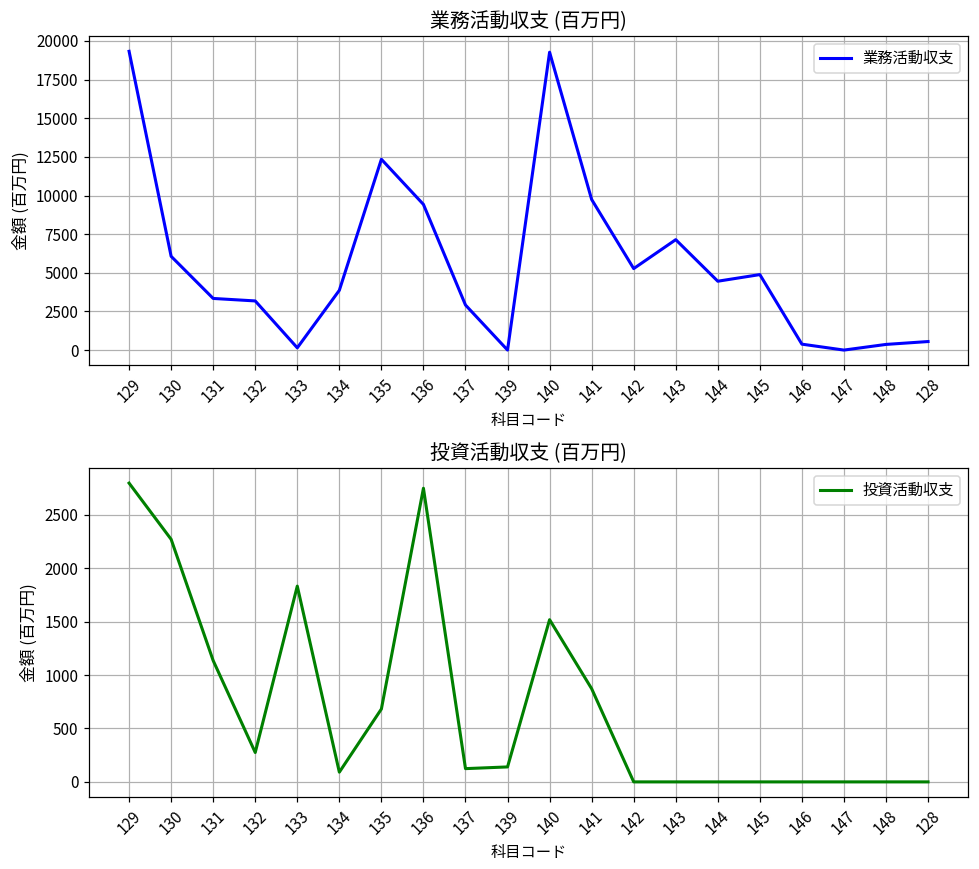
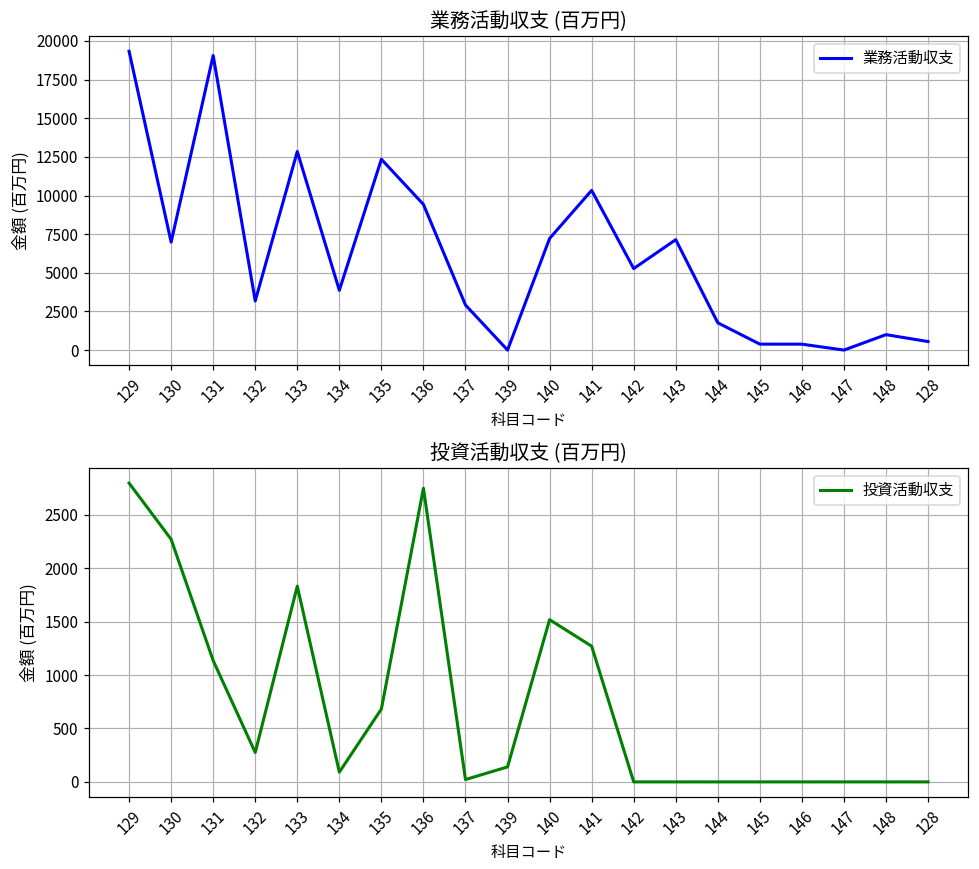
  {
    "業務活動収支 (百万円)": {
      "129": 19300,
-     "130": 6100,
-     "131": 3300,
+     "130": 7000,
+     "131": 19100,
      "132": 3200,
-     "133": 100,
+     "133": 12800,
      "134": 3900,
      "135": 12300,
      "136": 9400,
      "137": 2900,
      "139": 0,
-     "140": 19300,
-     "141": 9700,
+     "140": 7200,
+     "141": 10300,
      "142": 5300,
      "143": 7100,
-     "144": 4500,
-     "145": 4900,
+     "144": 1800,
+     "145": 400,
      "146": 400,
      "147": 0,
-     "148": 400,
+     "148": 1000,
      "128": 600
    },
    "投資活動収支 (百万円)": {
      "129": 2800,
      "130": 2300,
      "131": 1100,
      "132": 300,
      "133": 1800,
      "134": 100,
      "135": 700,
      "136": 2700,
-     "137": 100,
+     "137": 0,
      "139": 100,
      "140": 1500,
-     "141": 900,
+     "141": 1300,
      "142": 0,
      "143": 0,
      "144": 0,
      "145": 0,
      "146": 0,
      "147": 0,
      "148": 0,
      "128": 0
    }
  }
